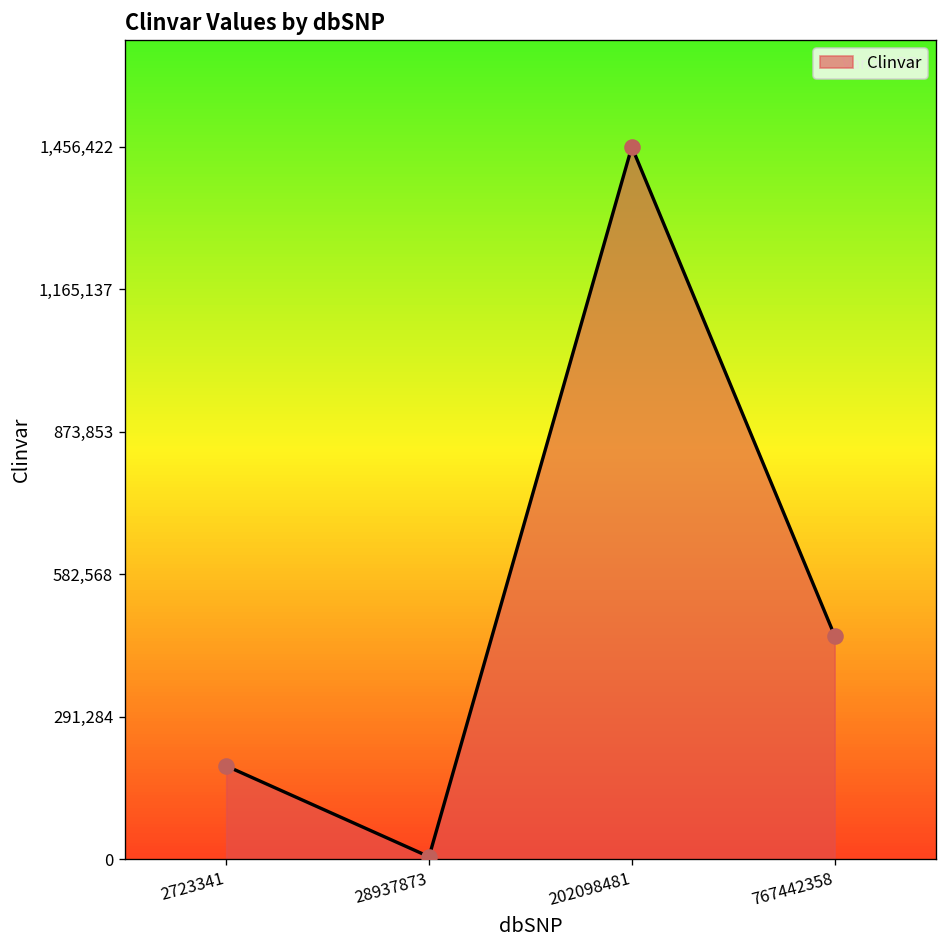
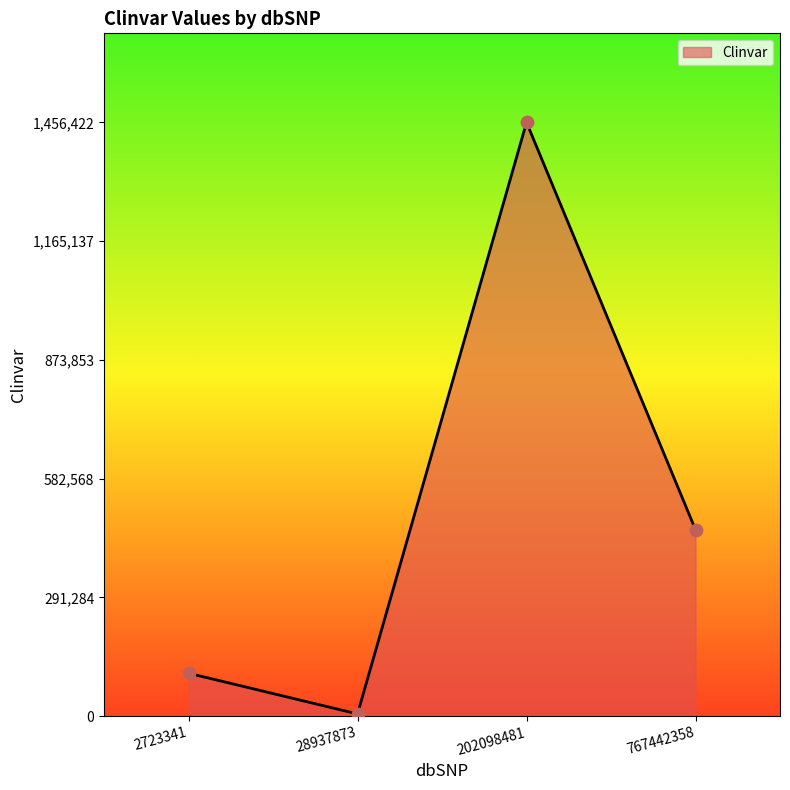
  {
-   "2723341": "190,000",
+   "2723341": "110,000",
    "28937873": "10,000",
    "202098481": "1,460,000",
    "767442358": "460,000"
  }
